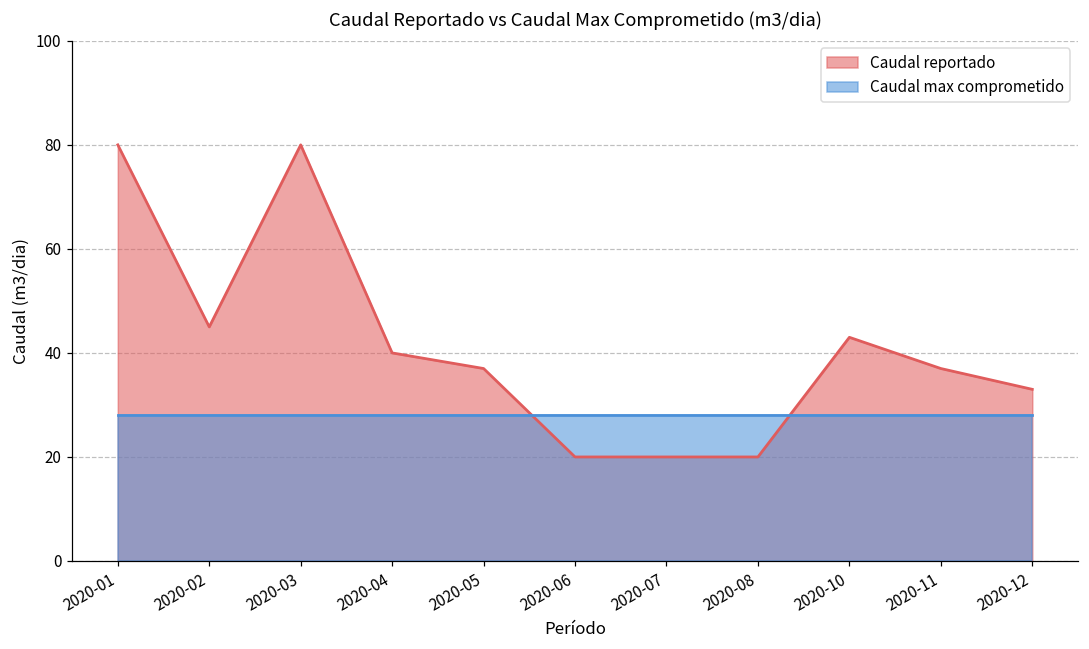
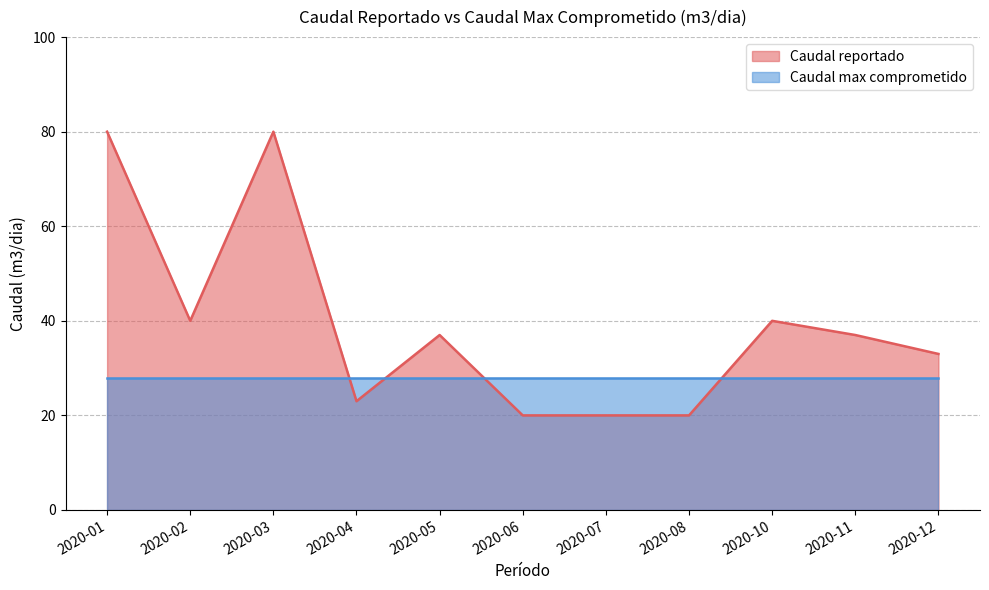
  {
    "Caudal reportado": {
      "2020-01": 80,
-     "2020-02": 45,
+     "2020-02": 40,
      "2020-03": 80,
-     "2020-04": 40,
+     "2020-04": 23,
      "2020-05": 37,
      "2020-06": 20,
      "2020-07": 20,
      "2020-08": 20,
-     "2020-10": 43,
+     "2020-10": 40,
      "2020-11": 37,
      "2020-12": 33
    },
    "Caudal max comprometido": {
      "2020-01": 28,
      "2020-02": 28,
      "2020-03": 28,
      "2020-04": 28,
      "2020-05": 28,
      "2020-06": 28,
      "2020-07": 28,
      "2020-08": 28,
      "2020-10": 28,
      "2020-11": 28,
      "2020-12": 28
    }
  }
